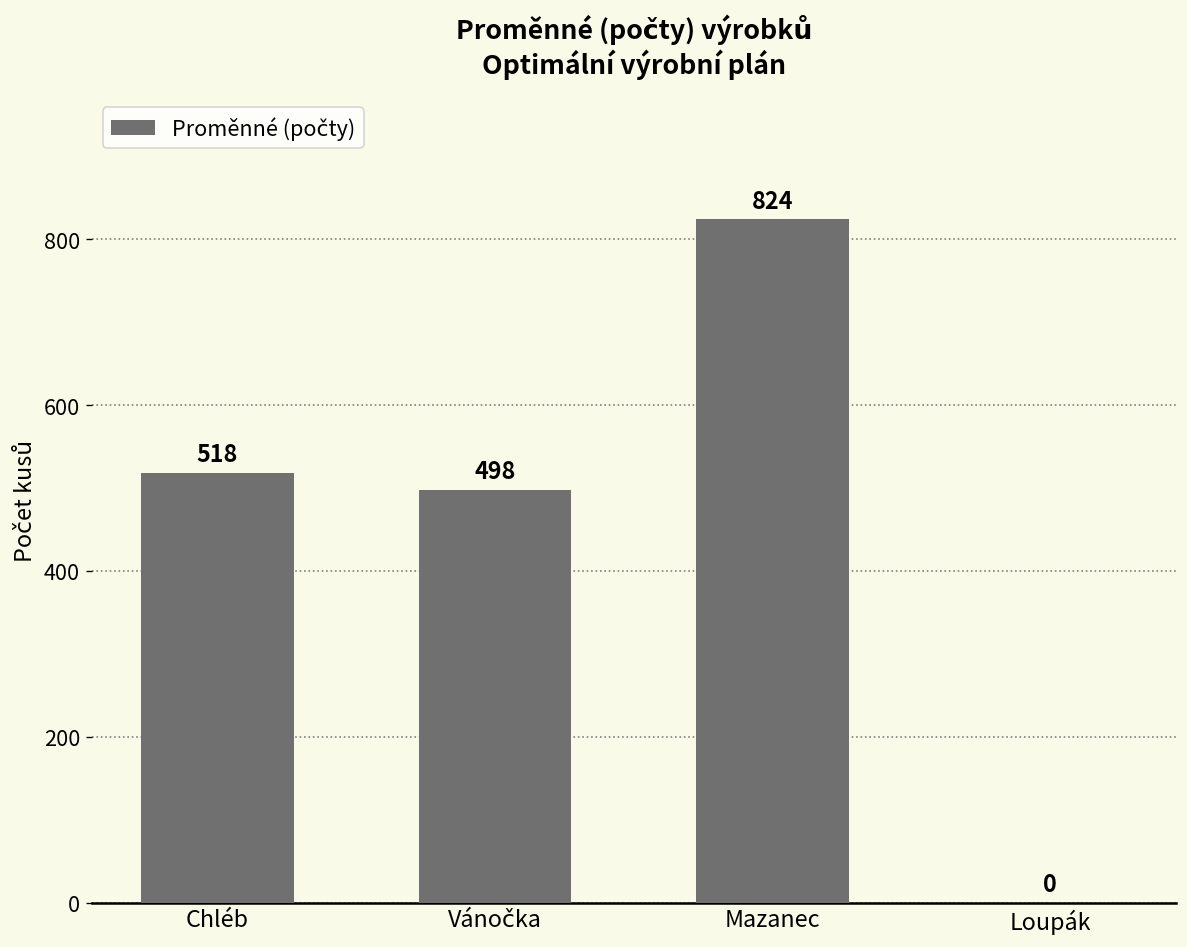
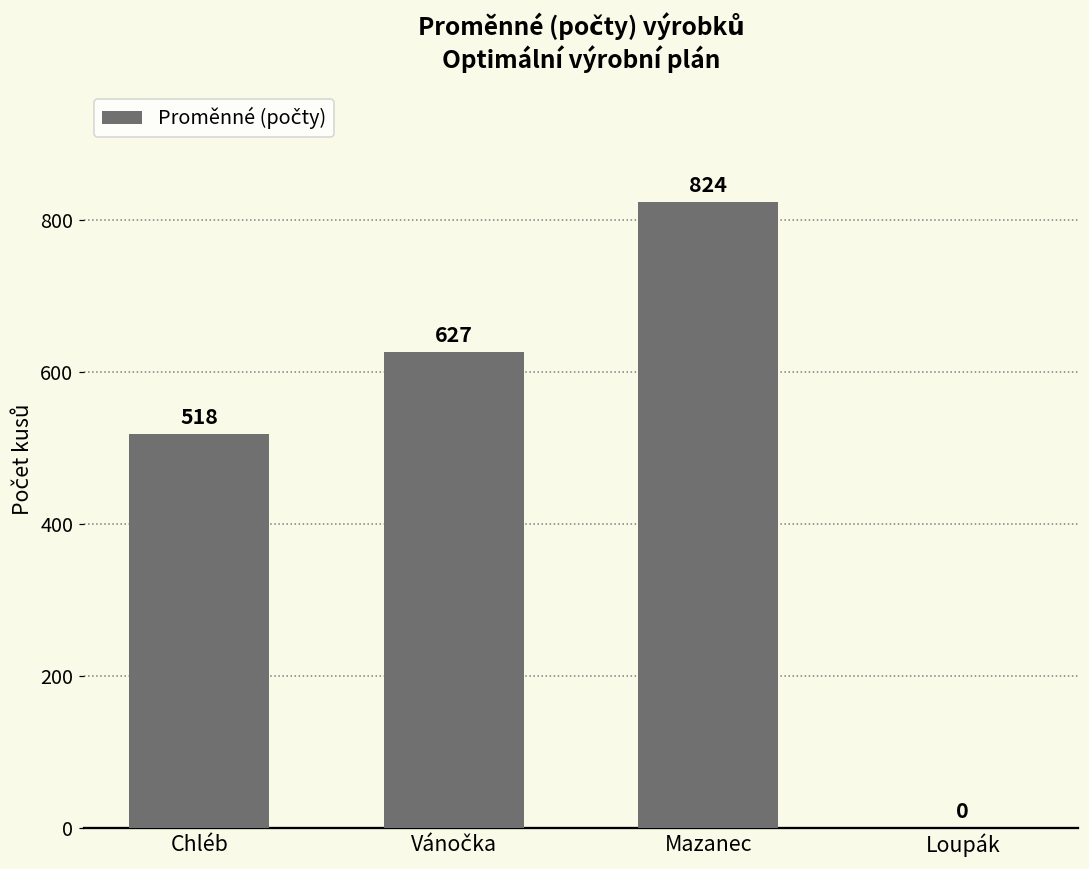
  {
    "Chléb": 518,
-   "Vánočka": 498,
+   "Vánočka": 627,
    "Mazanec": 824,
    "Loupák": 0
  }
